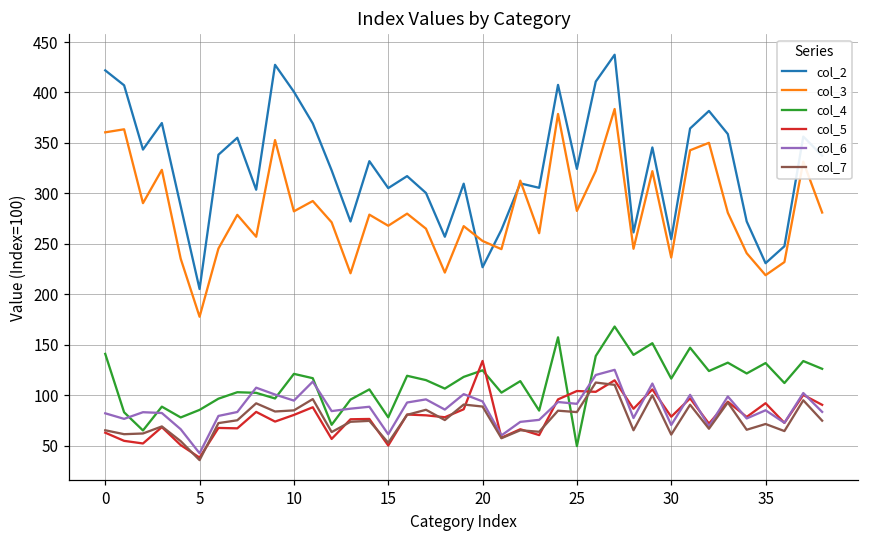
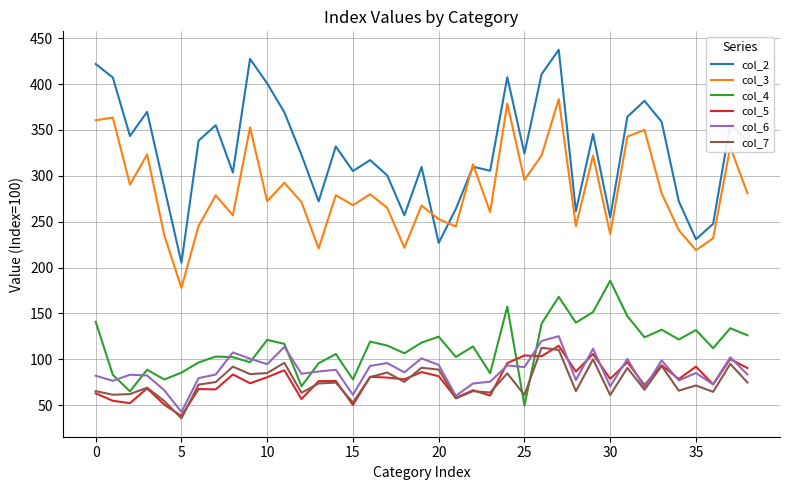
  {
    "col_2": {
      "0": 420,
      "5": 210,
      "10": 400,
      "15": 310,
      "20": 230,
      "25": 320,
      "30": 250,
      "35": 230
    },
    "col_3": {
      "0": 360,
      "5": 180,
-     "10": 280,
+     "10": 270,
      "15": 270,
      "20": 250,
-     "25": 280,
+     "25": 300,
      "30": 240,
      "35": 220
    },
    "col_4": {
      "0": 140,
      "5": 90,
      "10": 120,
      "15": 80,
      "20": 120,
      "25": 50,
-     "30": 120,
+     "30": 190,
      "35": 130
    },
    "col_5": {
      "10": 80,
-     "20": 130,
+     "20": 80,
      "25": 100,
      "30": 80,
      "35": 90
    },
    "col_6": {
      "0": 80,
      "5": 40,
      "10": 90,
      "15": 60,
      "20": 90,
      "25": 90,
      "30": 70,
      "35": 90
    },
    "col_7": {
      "10": 80,
      "20": 90,
-     "25": 80,
+     "25": 60,
      "30": 60,
      "35": 70
    }
  }
